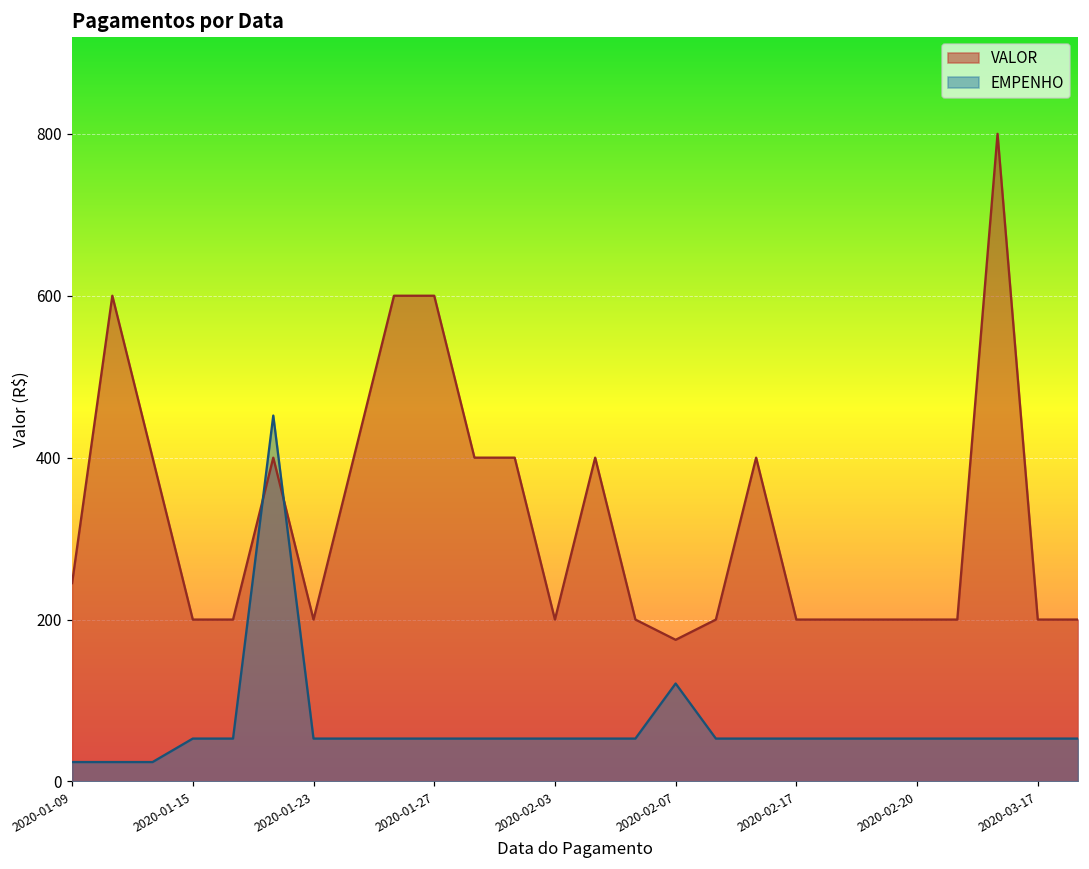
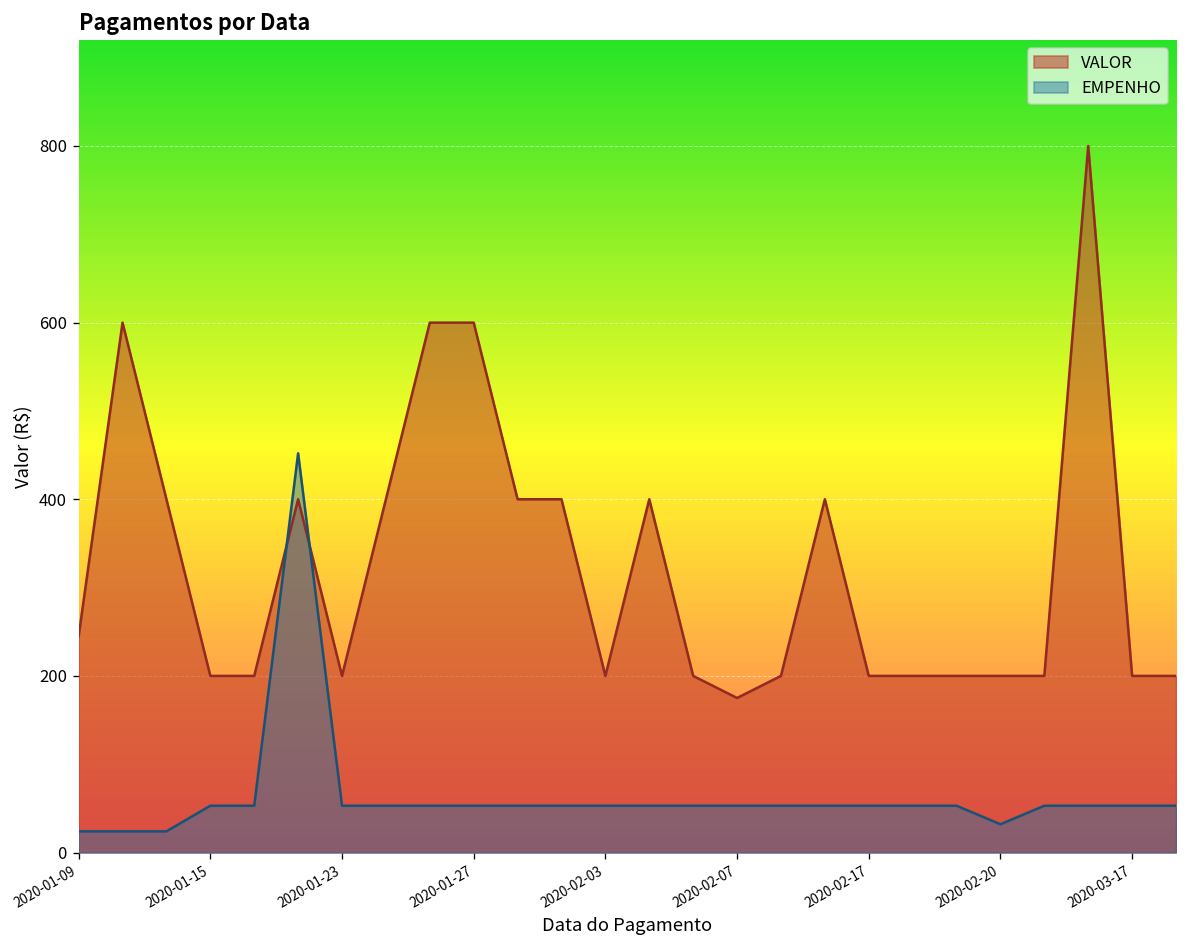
  {
    "VALOR": {
      "2020-01-09": 250,
      "2020-02-07": 180,
      "2020-02-20": 200
    },
    "EMPENHO": {
      "2020-01-09": 20,
-     "2020-02-07": 120,
-     "2020-02-20": 50
+     "2020-02-07": 50,
+     "2020-02-20": 30
    }
  }
